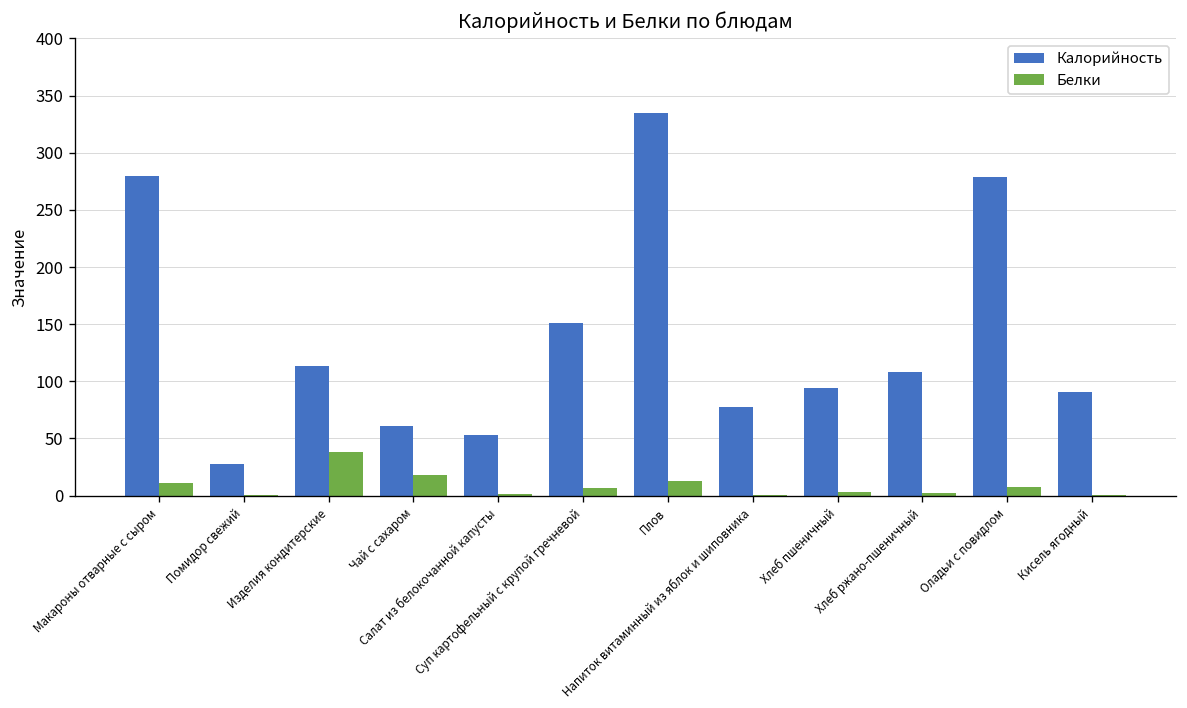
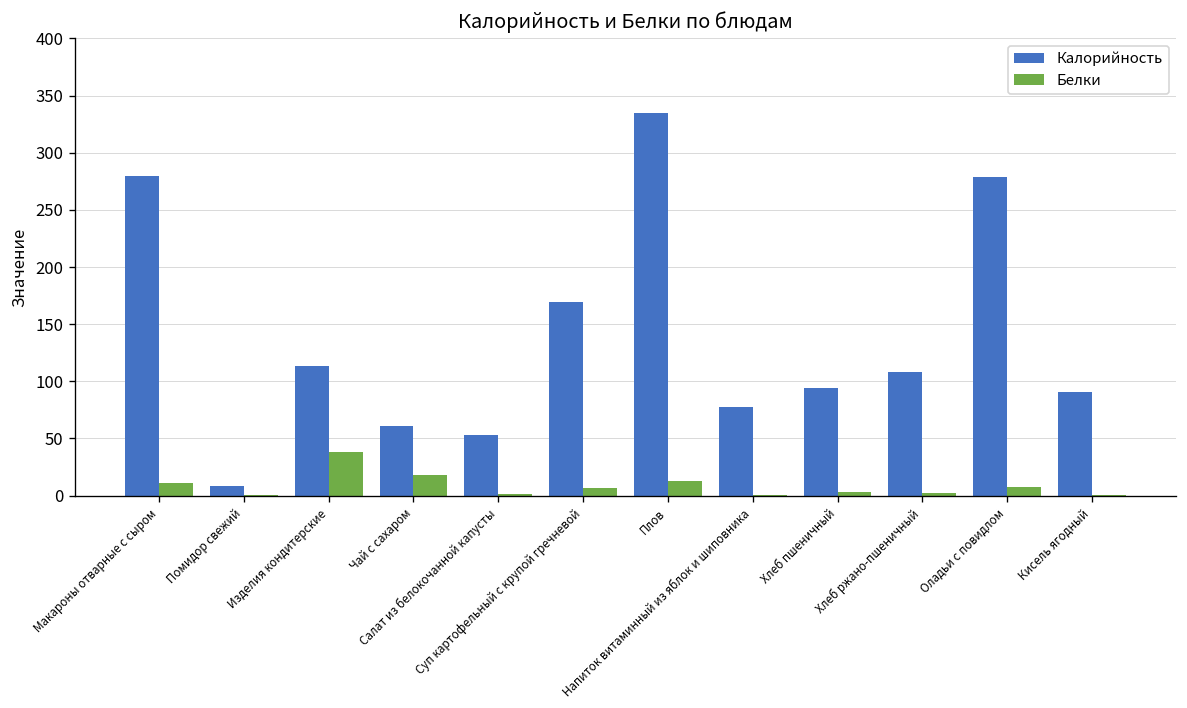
  {
    "Калорийность": {
      "Макароны отварные с сыром": 280,
-     "Помидор свежий": 30,
+     "Помидор свежий": 10,
      "Изделия кондитерские": 110,
      "Чай с сахаром": 60,
      "Салат из белокочанной капусты": 50,
-     "Суп картофельный с крупой гречневой": 150,
+     "Суп картофельный с крупой гречневой": 170,
      "Плов": 330,
      "Напиток витаминный из яблок и шиповника": 80,
      "Хлеб пшеничный": 90,
      "Хлеб ржано-пшеничный": 110,
      "Оладьи с повидлом": 280,
      "Кисель ягодный": 90
    },
    "Белки": {
      "Макароны отварные с сыром": 10,
      "Изделия кондитерские": 40,
      "Чай с сахаром": 20,
      "Суп картофельный с крупой гречневой": 10,
      "Плов": 10,
      "Хлеб пшеничный": 0,
      "Оладьи с повидлом": 10
    }
  }
